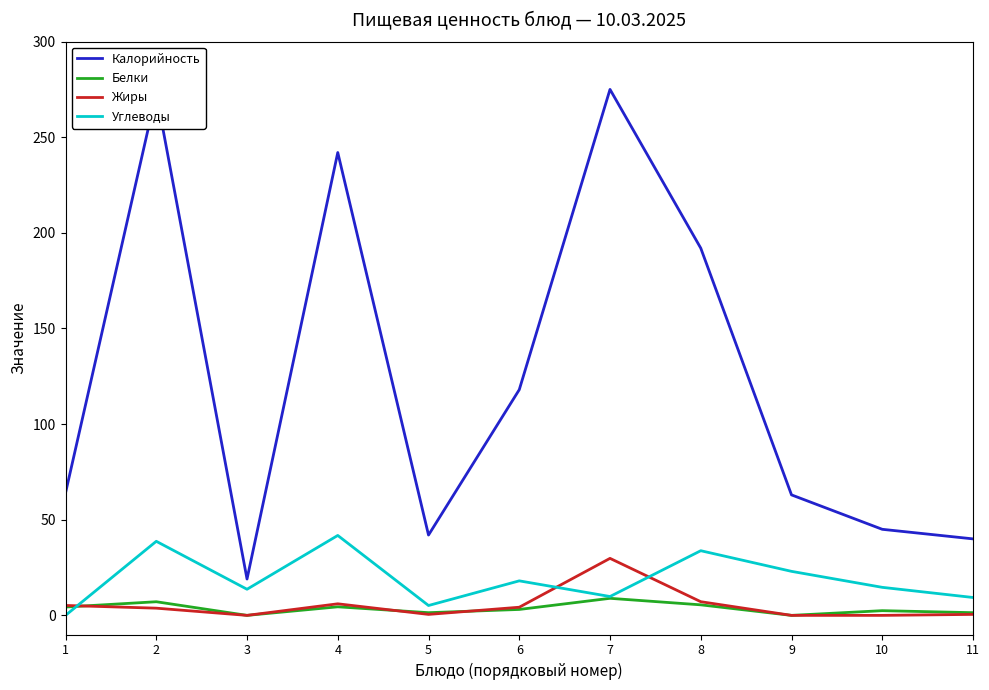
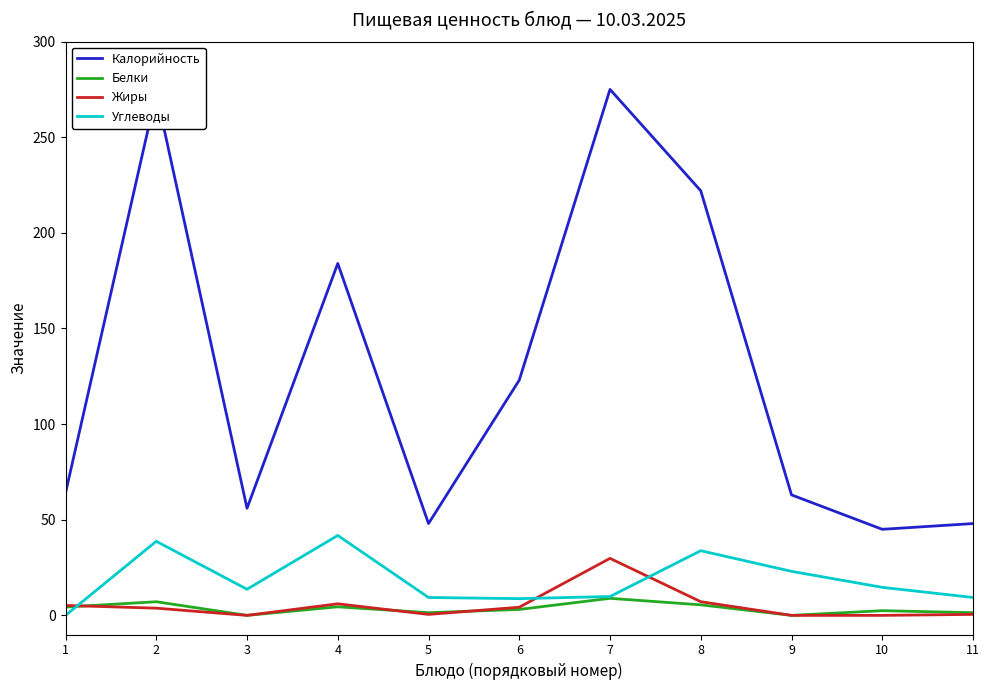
  {
    "Калорийность": {
      "1": 64,
-     "3": 19,
-     "4": 242,
-     "5": 42,
-     "6": 118,
+     "3": 56,
+     "4": 184,
+     "5": 48,
+     "6": 123,
      "7": 275,
-     "8": 192,
+     "8": 222,
      "9": 63,
      "10": 45,
-     "11": 40
+     "11": 48
    },
    "Белки": {
      "2": 7,
      "4": 4,
      "8": 6,
      "10": 2
    },
    "Жиры": {
      "2": 4,
      "4": 6,
      "7": 30,
      "8": 7,
      "10": 0
    },
    "Углеводы": {
      "1": 0,
      "2": 39,
      "3": 14,
      "4": 42,
-     "5": 5,
-     "6": 18,
+     "5": 9,
+     "6": 9,
      "8": 34,
      "9": 23,
      "10": 15,
      "11": 9
    }
  }
